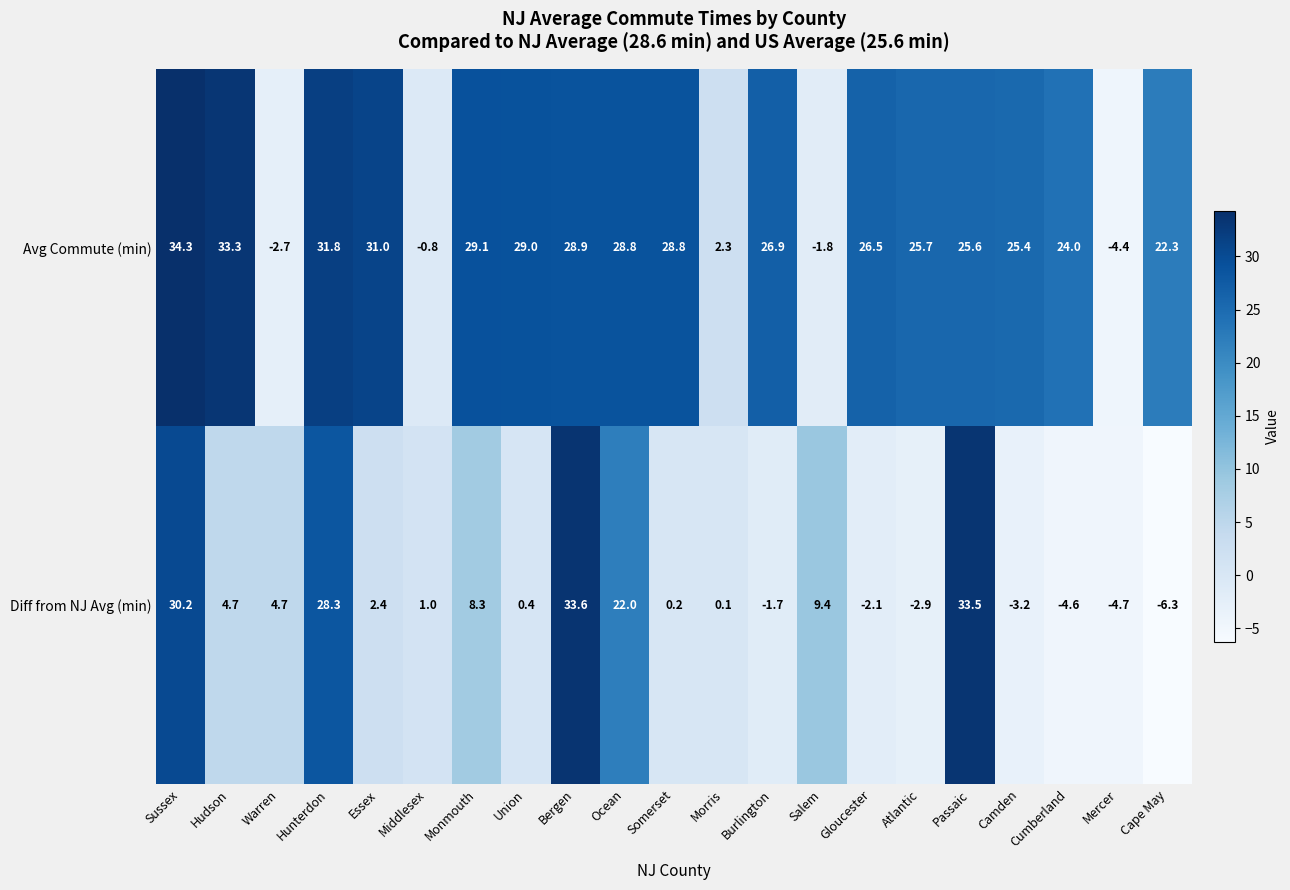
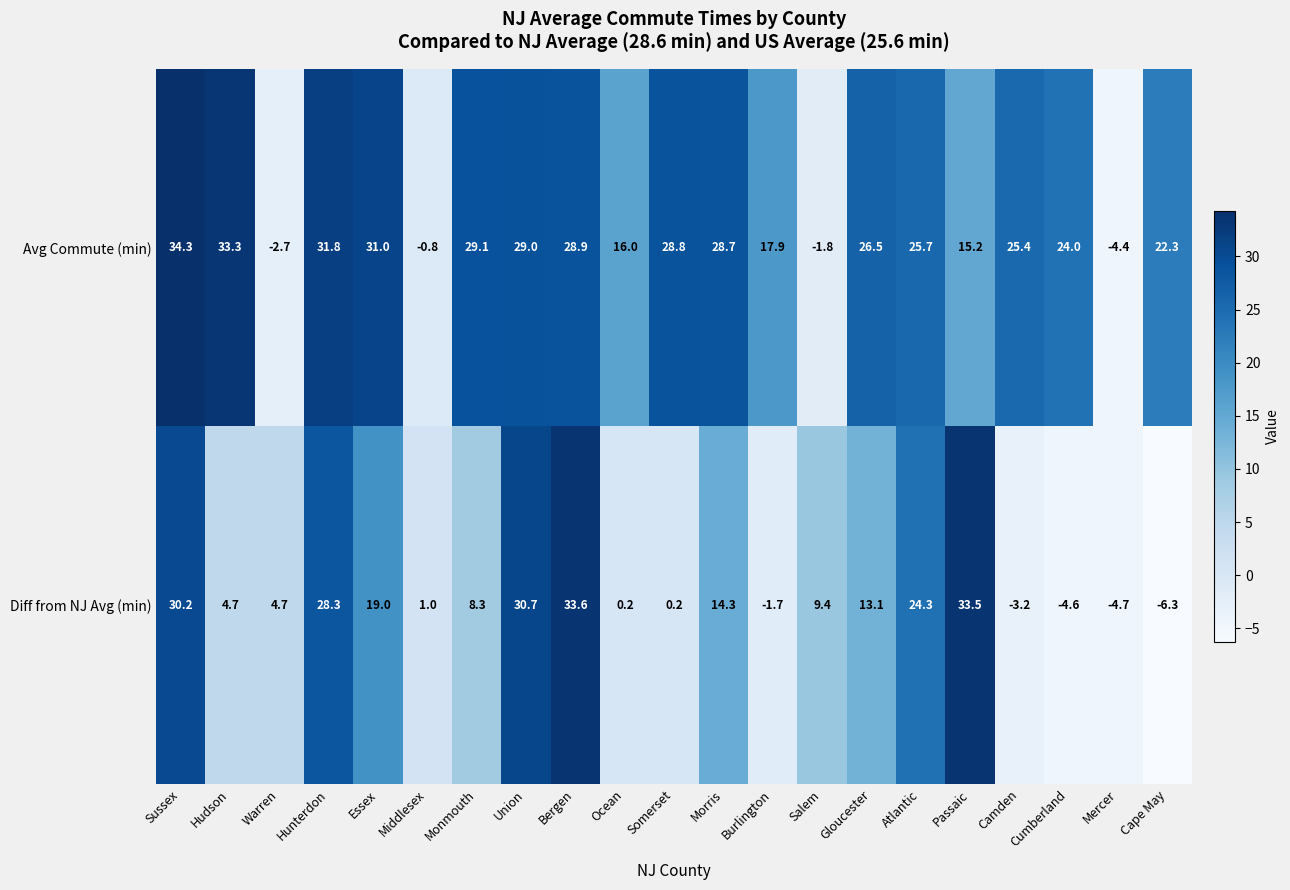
  {
    "Avg Commute (min)": {
      "Sussex": 34.3,
      "Hudson": 33.3,
      "Warren": -2.7,
      "Hunterdon": 31.8,
      "Essex": 31.0,
      "Middlesex": -0.8,
      "Monmouth": 29.1,
      "Union": 29.0,
      "Bergen": 28.9,
-     "Ocean": 28.8,
+     "Ocean": 16.0,
      "Somerset": 28.8,
-     "Morris": 2.3,
-     "Burlington": 26.9,
+     "Morris": 28.7,
+     "Burlington": 17.9,
      "Salem": -1.8,
      "Gloucester": 26.5,
      "Atlantic": 25.7,
-     "Passaic": 25.6,
+     "Passaic": 15.2,
      "Camden": 25.4,
      "Cumberland": 24.0,
      "Mercer": -4.4,
      "Cape May": 22.3
    },
    "Diff from NJ Avg (min)": {
      "Sussex": 30.2,
      "Hudson": 4.7,
      "Warren": 4.7,
      "Hunterdon": 28.3,
-     "Essex": 2.4,
+     "Essex": 19.0,
      "Middlesex": 1.0,
      "Monmouth": 8.3,
-     "Union": 0.4,
+     "Union": 30.7,
      "Bergen": 33.6,
-     "Ocean": 22.0,
+     "Ocean": 0.2,
      "Somerset": 0.2,
-     "Morris": 0.1,
+     "Morris": 14.3,
      "Burlington": -1.7,
      "Salem": 9.4,
-     "Gloucester": -2.1,
-     "Atlantic": -2.9,
+     "Gloucester": 13.1,
+     "Atlantic": 24.3,
      "Passaic": 33.5,
      "Camden": -3.2,
      "Cumberland": -4.6,
      "Mercer": -4.7,
      "Cape May": -6.3
    }
  }
